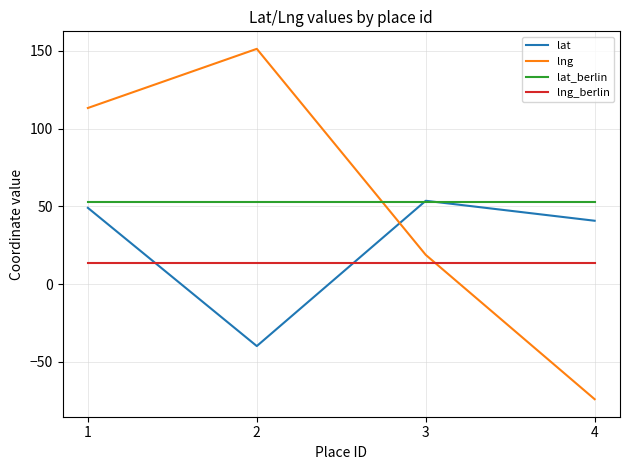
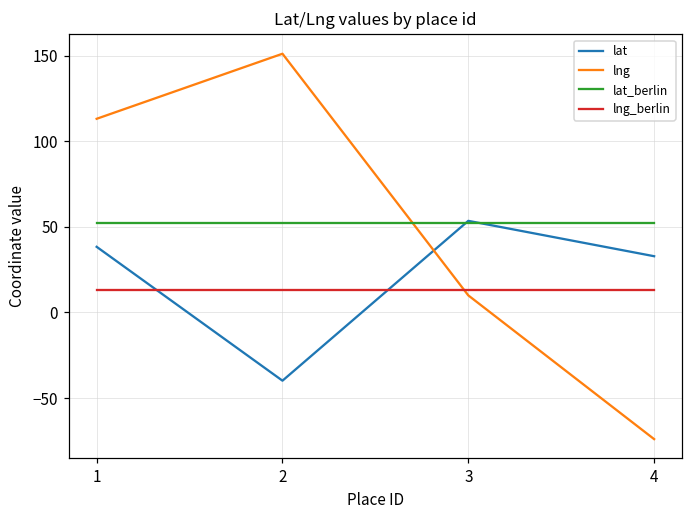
  {
    "lat": {
-     "1": 49,
+     "1": 38,
      "2": -40,
-     "4": 41
+     "4": 33
    },
    "lng": {
      "1": 113,
      "2": 151,
-     "3": 19,
+     "3": 10,
      "4": -74
    },
    "lat_berlin": {
      "1": 53,
      "2": 53,
      "4": 53
    },
    "lng_berlin": {
      "1": 13,
      "2": 13,
      "3": 13,
      "4": 13
    }
  }
